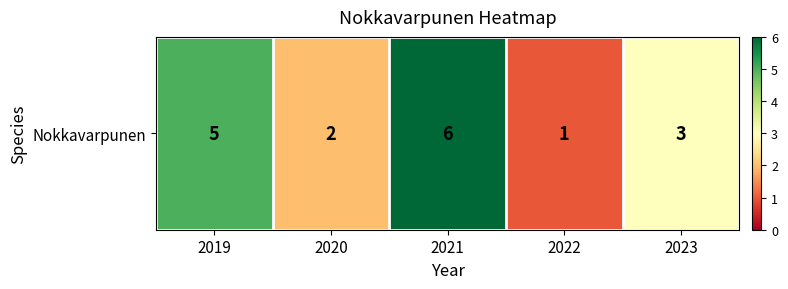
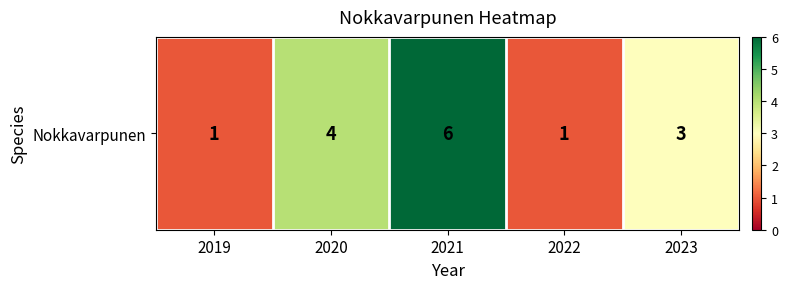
  {
    "Nokkavarpunen": {
-     "2019": 5,
-     "2020": 2,
+     "2019": 1,
+     "2020": 4,
      "2021": 6,
      "2022": 1,
      "2023": 3
    }
  }
